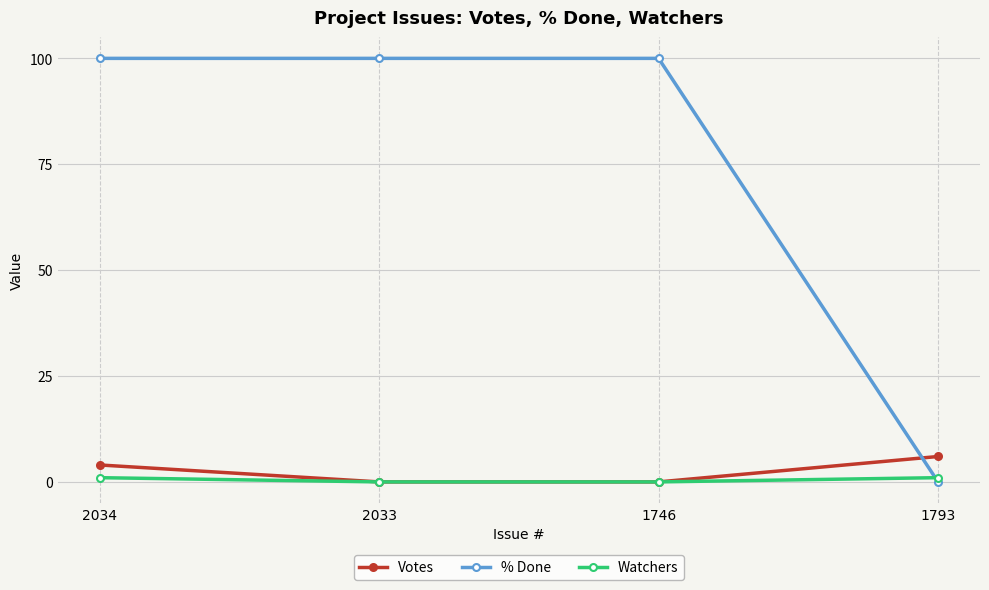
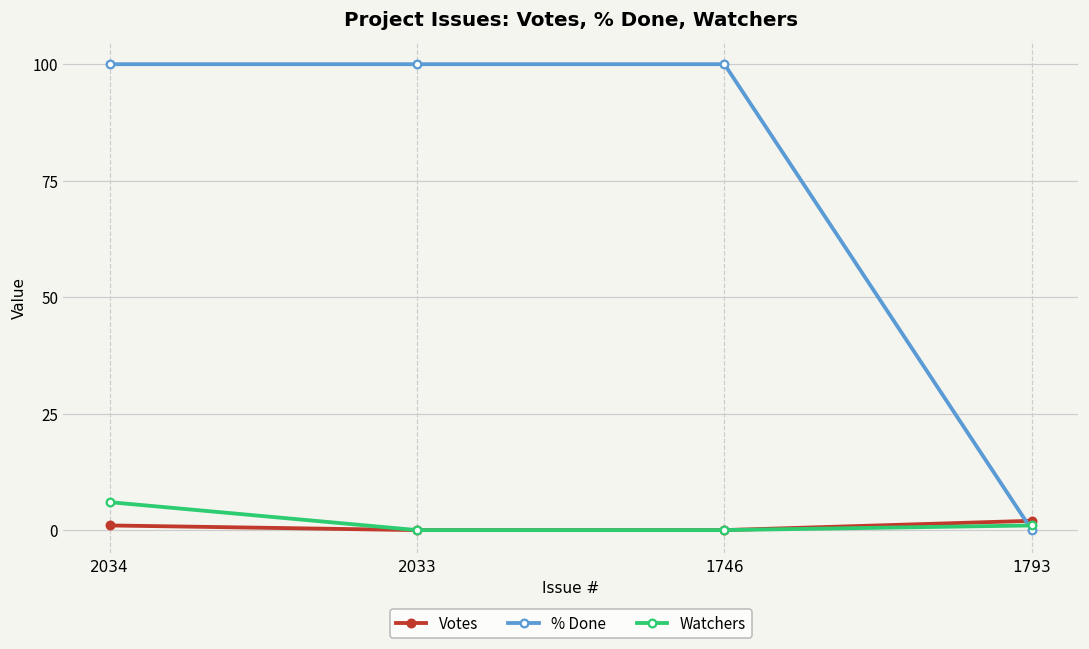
  {
    "Votes": {
-     "2034": 4,
-     "1793": 6
+     "2034": 1,
+     "1793": 2
    },
    "% Done": {
      "2034": 100,
      "2033": 100,
      "1746": 100,
      "1793": 0
    },
    "Watchers": {
-     "2034": 1,
+     "2034": 6,
      "1793": 1
    }
  }
